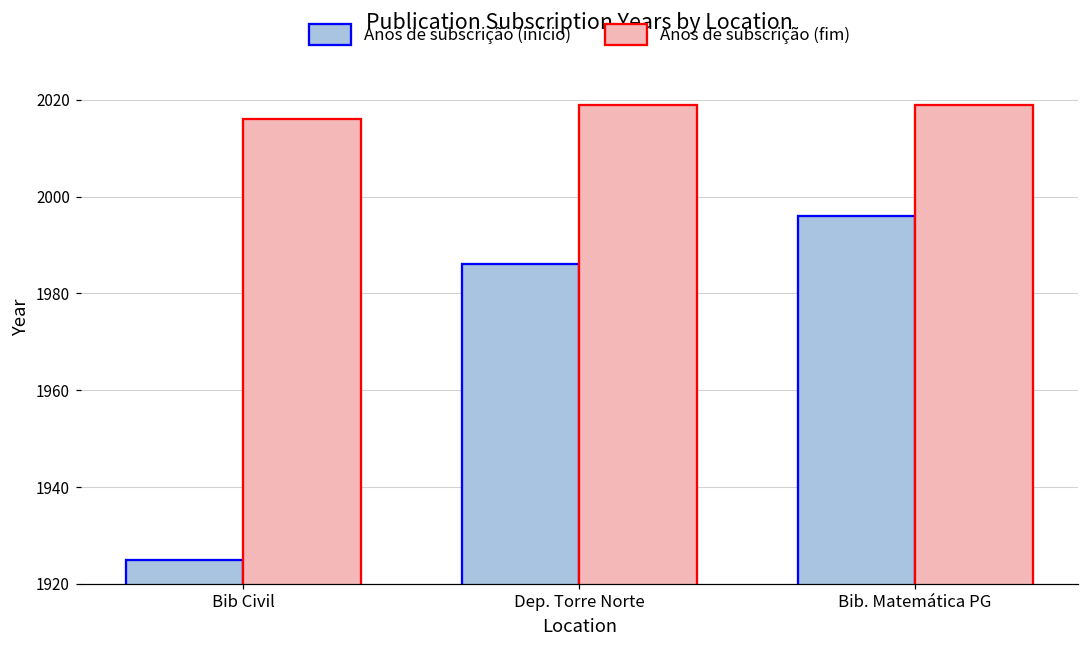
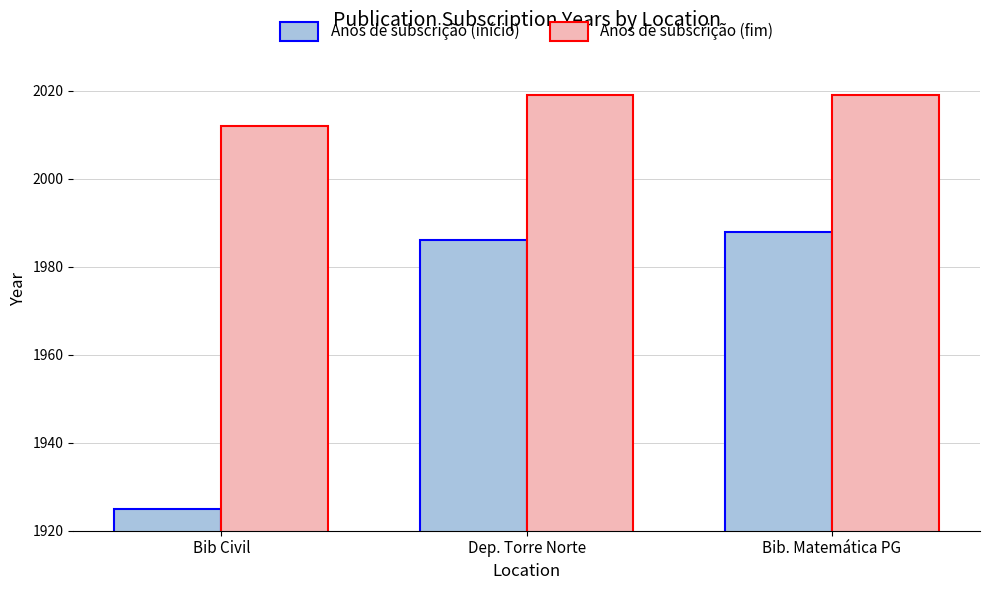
  {
    "Anos de subscrição (início)": {
      "Bib Civil": 1925,
      "Dep. Torre Norte": 1986,
-     "Bib. Matemática PG": 1996
+     "Bib. Matemática PG": 1988
    },
    "Anos de subscrição (fim)": {
-     "Bib Civil": 2016,
+     "Bib Civil": 2012,
      "Dep. Torre Norte": 2019,
      "Bib. Matemática PG": 2019
    }
  }
